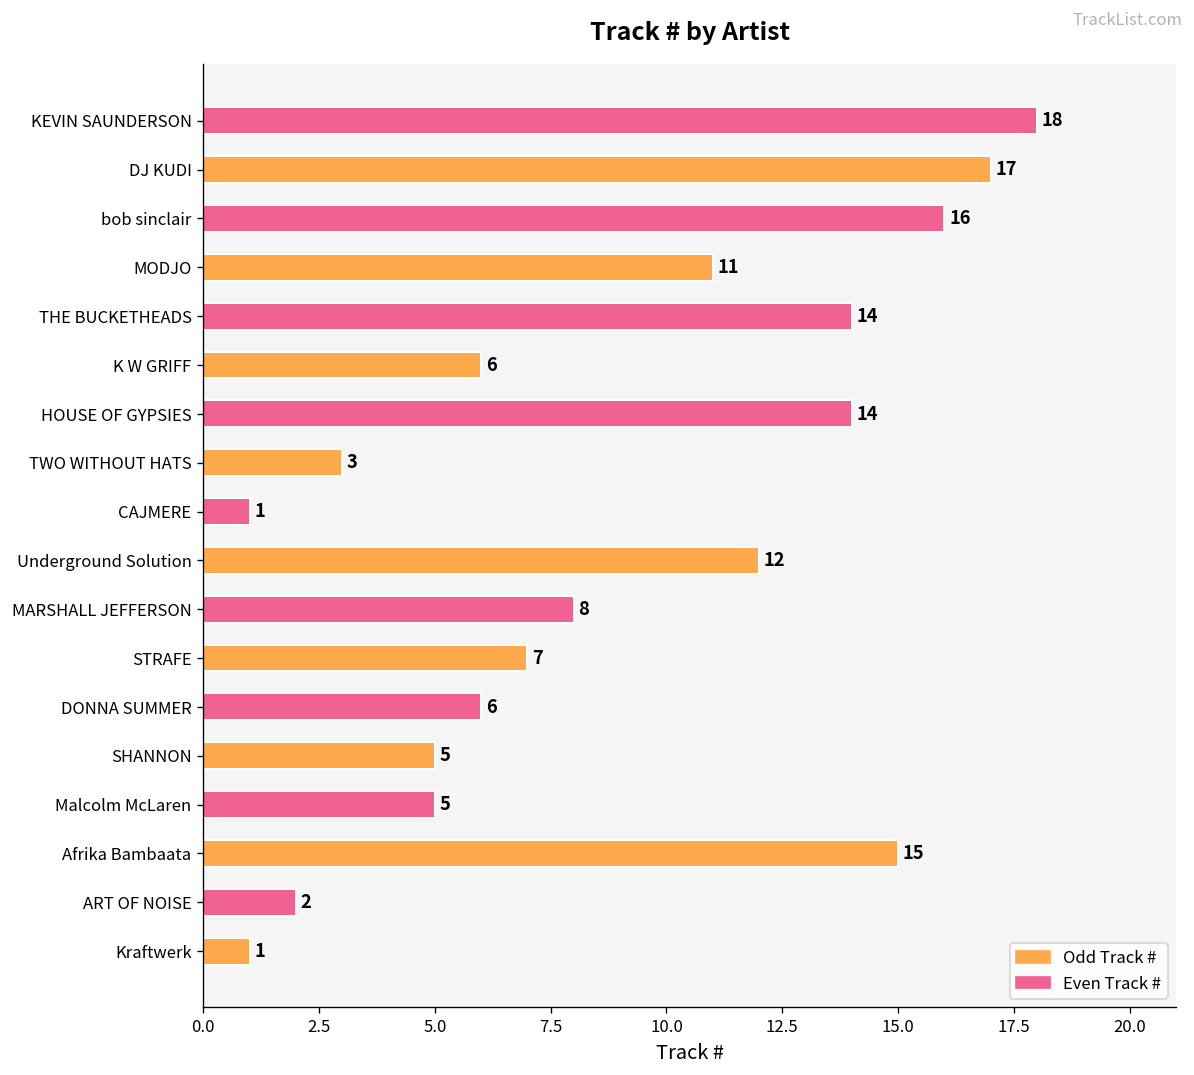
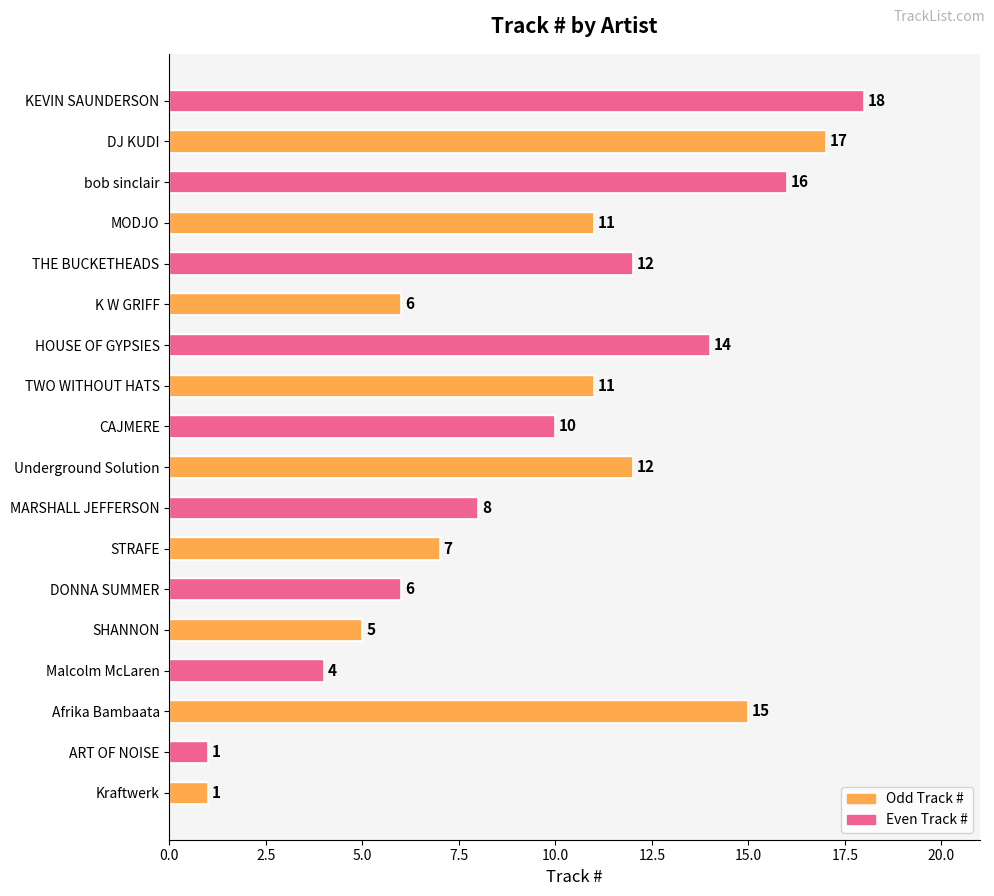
  {
    "KEVIN SAUNDERSON": 18,
    "DJ KUDI": 17,
    "bob sinclair": 16,
    "MODJO": 11,
-   "THE BUCKETHEADS": 14,
+   "THE BUCKETHEADS": 12,
    "K W GRIFF": 6,
    "HOUSE OF GYPSIES": 14,
-   "TWO WITHOUT HATS": 3,
-   "CAJMERE": 1,
+   "TWO WITHOUT HATS": 11,
+   "CAJMERE": 10,
    "Underground Solution": 12,
    "MARSHALL JEFFERSON": 8,
    "STRAFE": 7,
    "DONNA SUMMER": 6,
    "SHANNON": 5,
-   "Malcolm McLaren": 5,
+   "Malcolm McLaren": 4,
    "Afrika Bambaata": 15,
-   "ART OF NOISE": 2,
+   "ART OF NOISE": 1,
    "Kraftwerk": 1
  }
